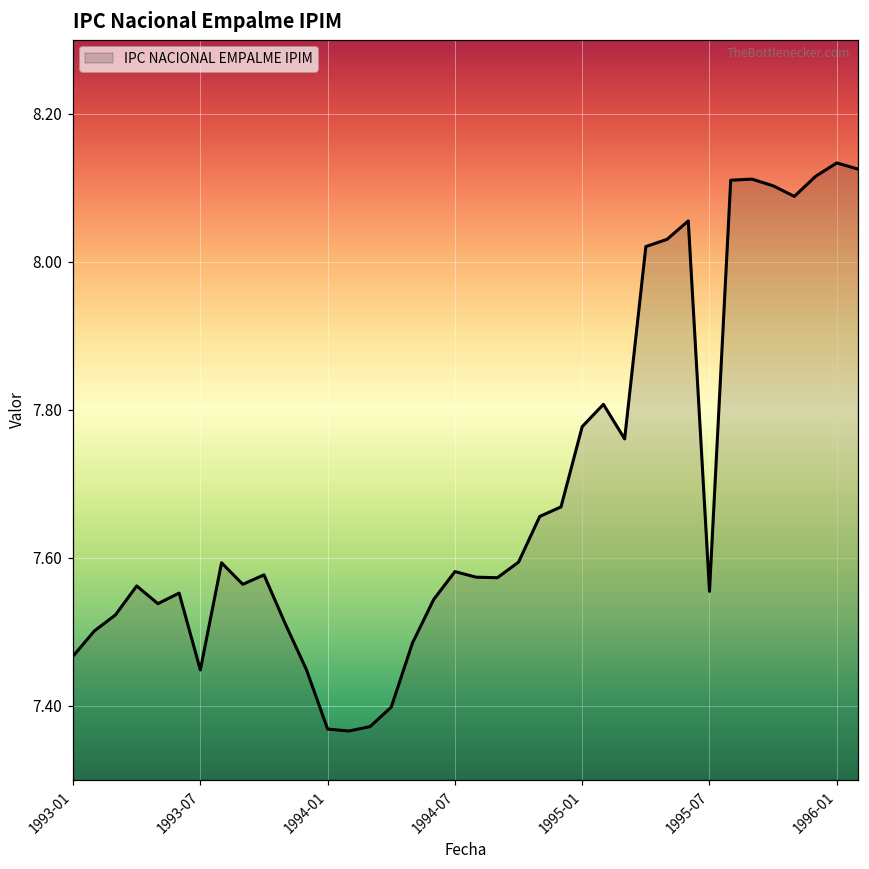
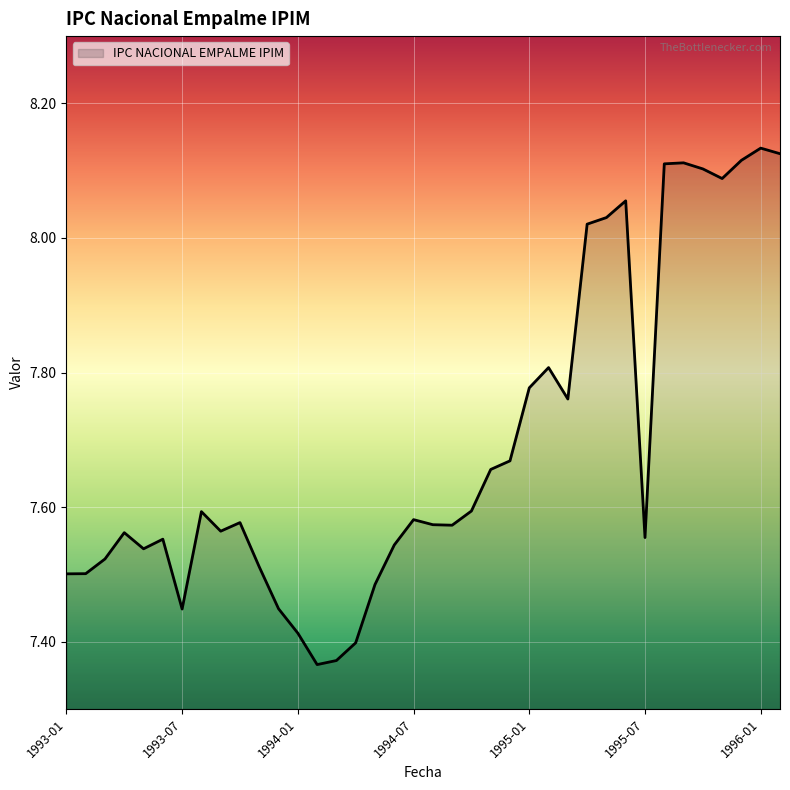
  {
-   "1993-01": 7.47,
+   "1993-01": 7.50,
    "1993-07": 7.45,
-   "1994-01": 7.37,
+   "1994-01": 7.41,
    "1994-07": 7.58,
    "1995-01": 7.78,
    "1995-07": 7.55,
    "1996-01": 8.13
  }
